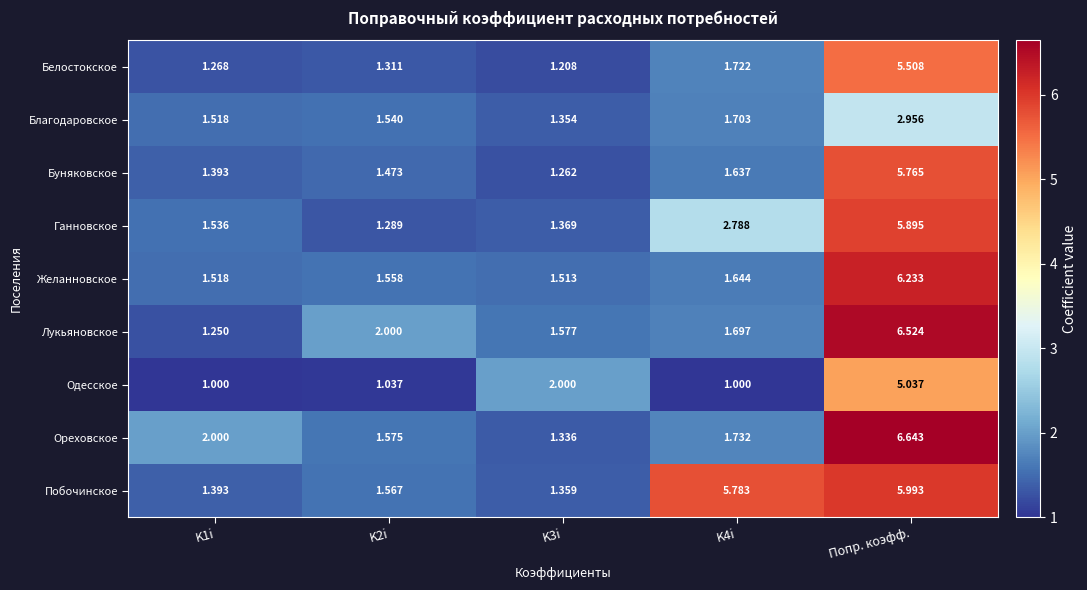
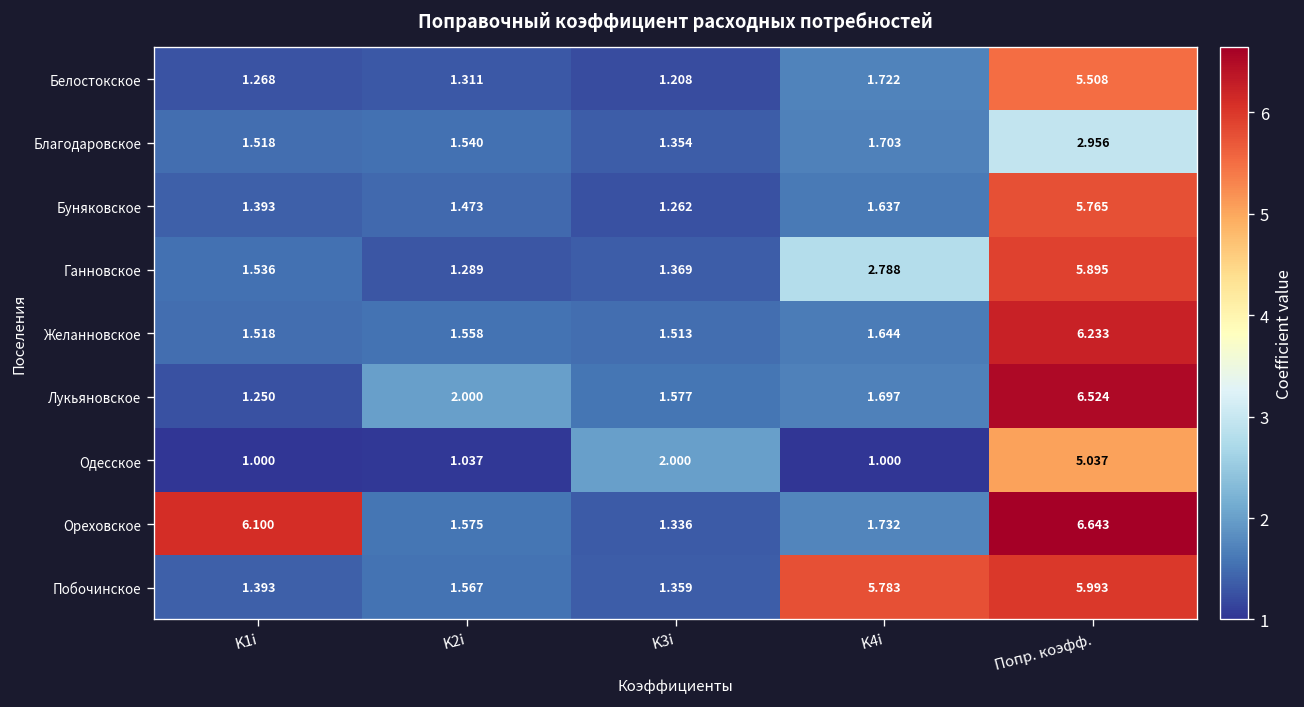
  {
    "Белостокское": {
      "K1i": 1.268,
      "K2i": 1.311,
      "K3i": 1.208,
      "K4i": 1.722,
      "Попр. коэфф.": 5.508
    },
    "Благодаровское": {
      "K1i": 1.518,
      "K2i": 1.540,
      "K3i": 1.354,
      "K4i": 1.703,
      "Попр. коэфф.": 2.956
    },
    "Буняковское": {
      "K1i": 1.393,
      "K2i": 1.473,
      "K3i": 1.262,
      "K4i": 1.637,
      "Попр. коэфф.": 5.765
    },
    "Ганновское": {
      "K1i": 1.536,
      "K2i": 1.289,
      "K3i": 1.369,
      "K4i": 2.788,
      "Попр. коэфф.": 5.895
    },
    "Желанновское": {
      "K1i": 1.518,
      "K2i": 1.558,
      "K3i": 1.513,
      "K4i": 1.644,
      "Попр. коэфф.": 6.233
    },
    "Лукьяновское": {
      "K1i": 1.250,
      "K2i": 2.000,
      "K3i": 1.577,
      "K4i": 1.697,
      "Попр. коэфф.": 6.524
    },
    "Одесское": {
      "K1i": 1.000,
      "K2i": 1.037,
      "K3i": 2.000,
      "K4i": 1.000,
      "Попр. коэфф.": 5.037
    },
    "Ореховское": {
-     "K1i": 2.000,
+     "K1i": 6.100,
      "K2i": 1.575,
      "K3i": 1.336,
      "K4i": 1.732,
      "Попр. коэфф.": 6.643
    },
    "Побочинское": {
      "K1i": 1.393,
      "K2i": 1.567,
      "K3i": 1.359,
      "K4i": 5.783,
      "Попр. коэфф.": 5.993
    }
  }
